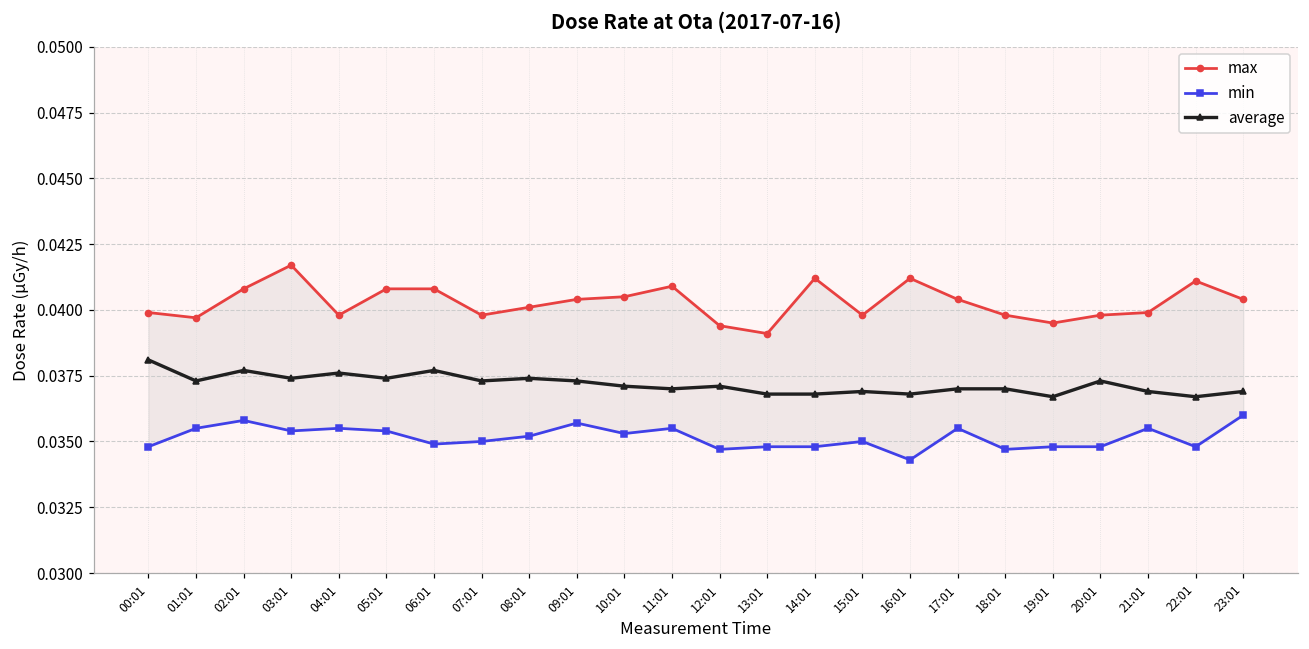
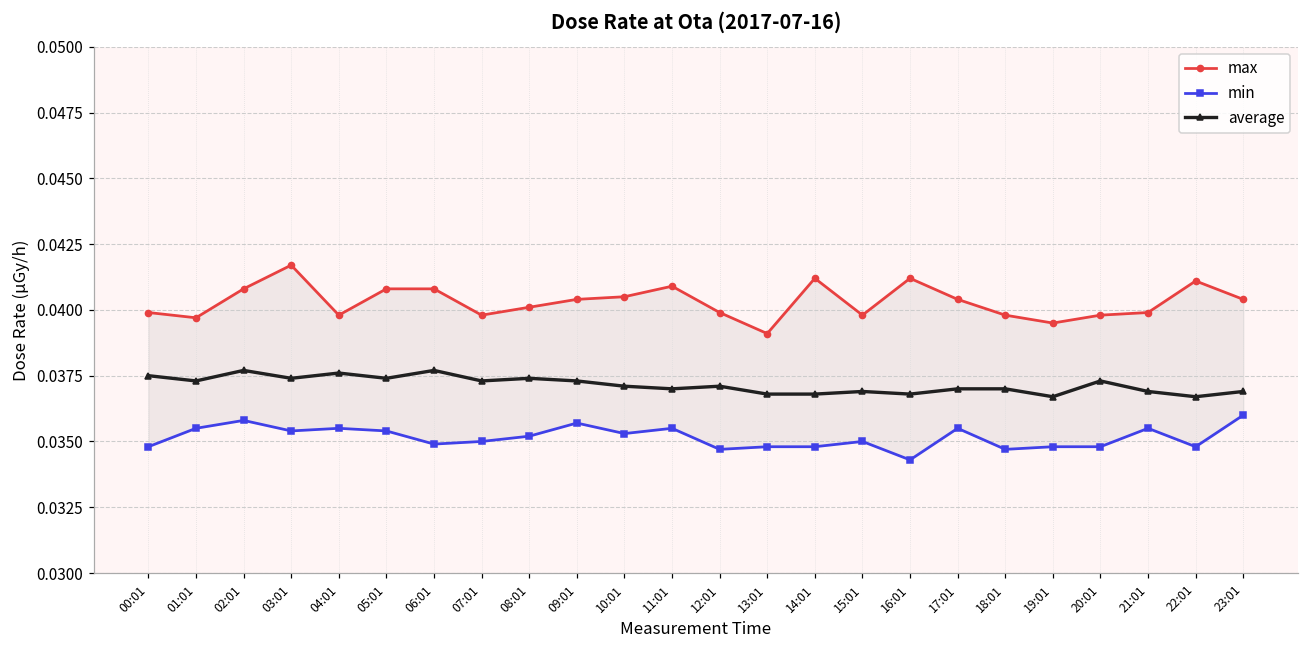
  {
    "max": {
      "00:01": 0.0399,
      "01:01": 0.0397,
      "02:01": 0.0408,
      "03:01": 0.0417,
      "04:01": 0.0398,
      "05:01": 0.0408,
      "06:01": 0.0408,
      "07:01": 0.0398,
      "08:01": 0.0401,
      "09:01": 0.0404,
      "10:01": 0.0405,
      "11:01": 0.0409,
-     "12:01": 0.0394,
+     "12:01": 0.0399,
      "13:01": 0.0391,
      "14:01": 0.0412,
      "15:01": 0.0398,
      "16:01": 0.0412,
      "17:01": 0.0404,
      "18:01": 0.0398,
      "19:01": 0.0395,
      "20:01": 0.0398,
      "21:01": 0.0399,
      "22:01": 0.0411,
      "23:01": 0.0404
    },
    "min": {
      "00:01": 0.0348,
      "01:01": 0.0355,
      "02:01": 0.0358,
      "03:01": 0.0354,
      "04:01": 0.0355,
      "05:01": 0.0354,
      "06:01": 0.0349,
      "07:01": 0.0350,
      "08:01": 0.0352,
      "09:01": 0.0357,
      "10:01": 0.0353,
      "11:01": 0.0355,
      "12:01": 0.0347,
      "13:01": 0.0348,
      "14:01": 0.0348,
      "15:01": 0.0350,
      "16:01": 0.0343,
      "17:01": 0.0355,
      "18:01": 0.0347,
      "19:01": 0.0348,
      "20:01": 0.0348,
      "21:01": 0.0355,
      "22:01": 0.0348,
      "23:01": 0.0360
    },
    "average": {
-     "00:01": 0.0381,
+     "00:01": 0.0375,
      "01:01": 0.0373,
      "02:01": 0.0377,
      "03:01": 0.0374,
      "04:01": 0.0376,
      "05:01": 0.0374,
      "06:01": 0.0377,
      "07:01": 0.0373,
      "08:01": 0.0374,
      "09:01": 0.0373,
      "10:01": 0.0371,
      "11:01": 0.0370,
      "12:01": 0.0371,
      "13:01": 0.0368,
      "14:01": 0.0368,
      "15:01": 0.0369,
      "16:01": 0.0368,
      "17:01": 0.0370,
      "18:01": 0.0370,
      "19:01": 0.0367,
      "20:01": 0.0373,
      "21:01": 0.0369,
      "22:01": 0.0367,
      "23:01": 0.0369
    }
  }
